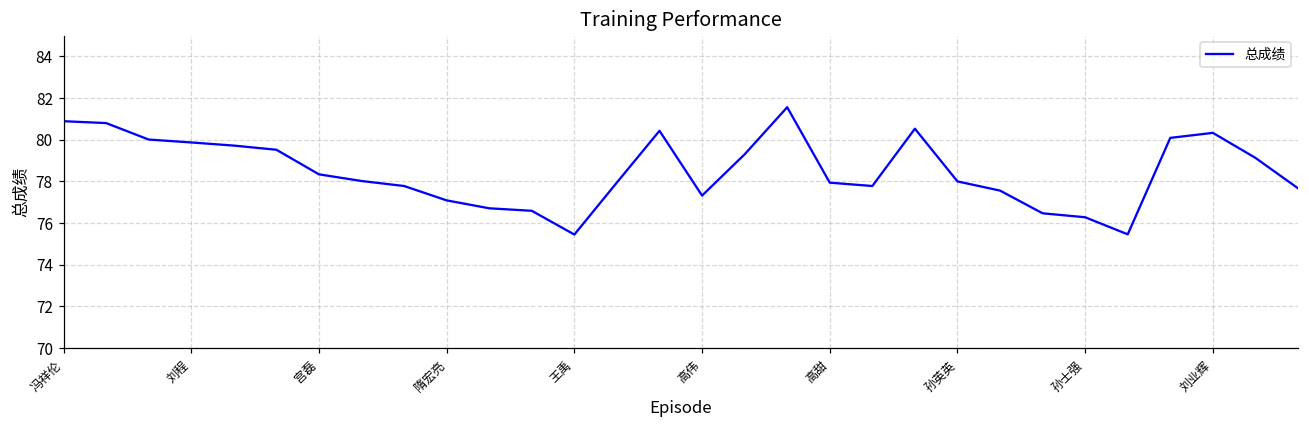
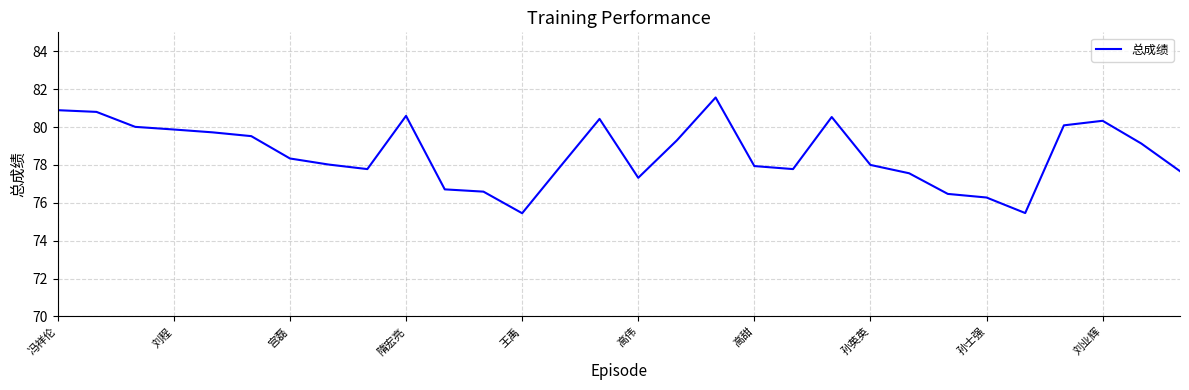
  {
    "冯祥伦": 80.9,
    "刘程": 79.9,
    "宫磊": 78.3,
-   "隋宏亮": 77.1,
+   "隋宏亮": 80.6,
    "王禹": 75.5,
    "高伟": 77.3,
    "高甜": 77.9,
    "孙英英": 78.0,
    "孙士强": 76.3,
    "刘业辉": 80.3
  }
